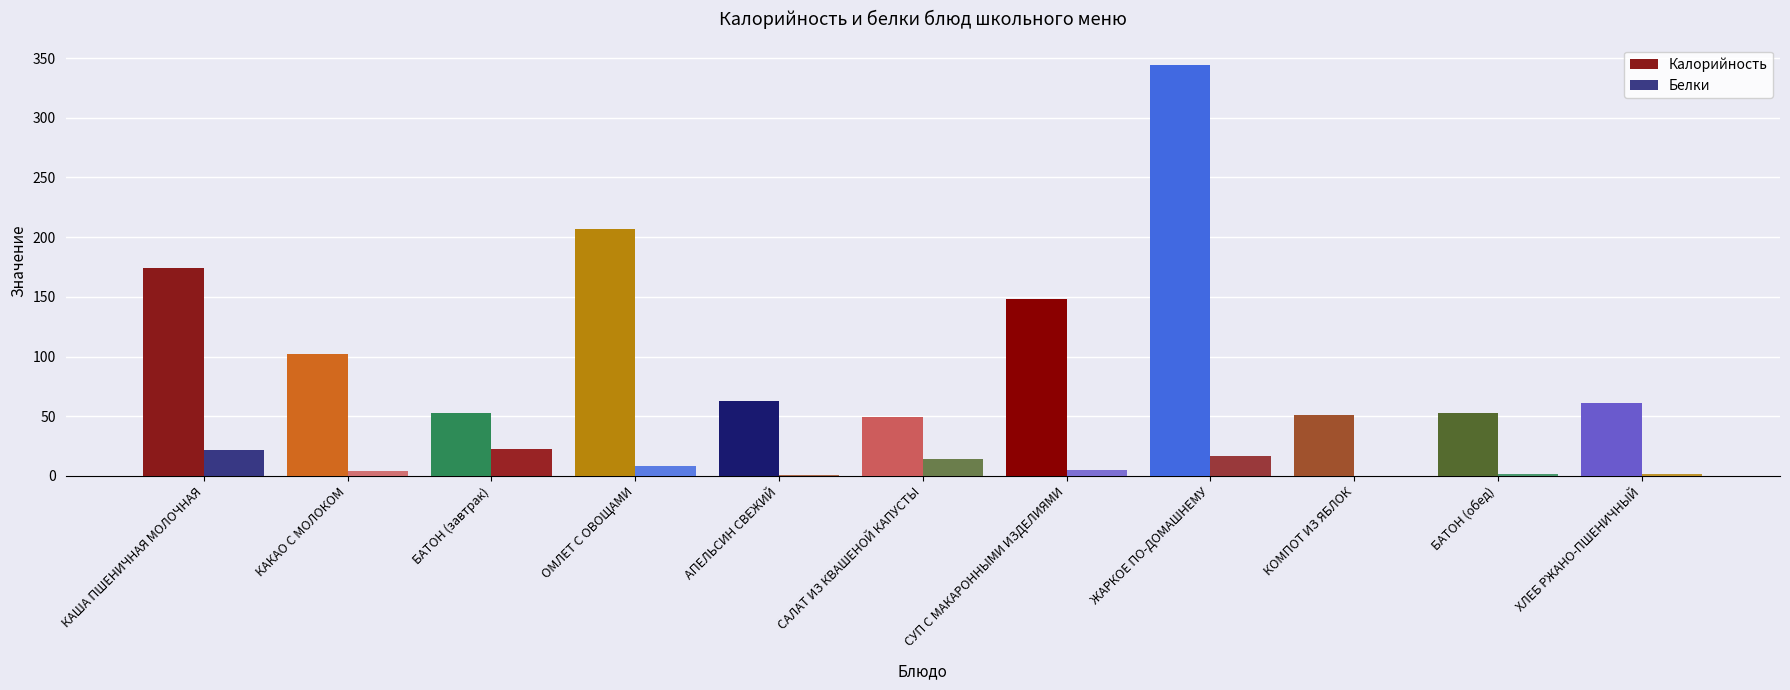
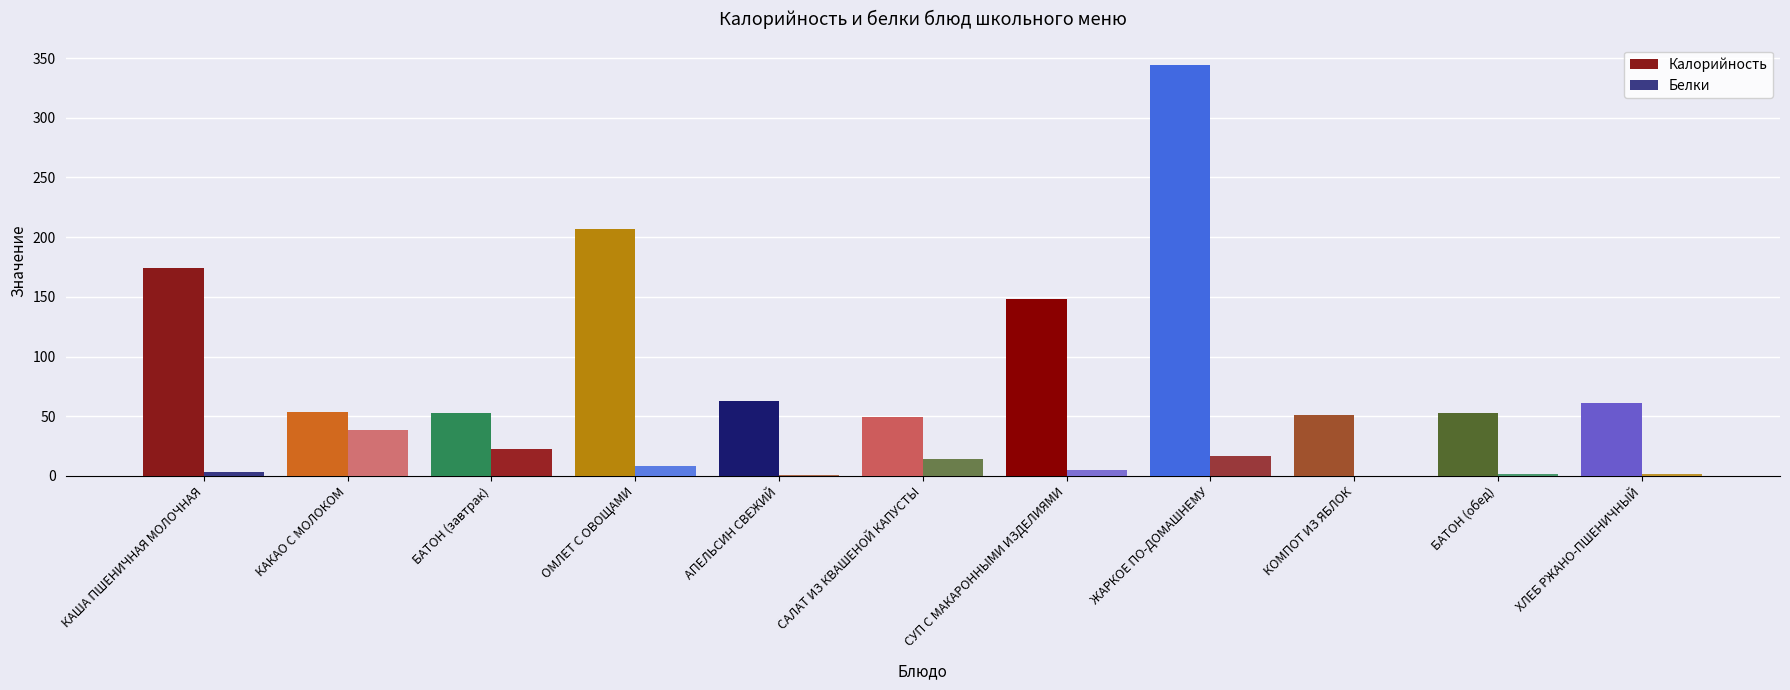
  {
    "Калорийность": {
      "КАША ПШЕНИЧНАЯ МОЛОЧНАЯ": 174,
-     "КАКАО С МОЛОКОМ": 102,
+     "КАКАО С МОЛОКОМ": 53,
      "БАТОН (завтрак)": 52,
      "ОМЛЕТ С ОВОЩАМИ": 207,
      "АПЕЛЬСИН СВЕЖИЙ": 63,
      "САЛАТ ИЗ КВАШЕНОЙ КАПУСТЫ": 49,
      "СУП С МАКАРОННЫМИ ИЗДЕЛИЯМИ": 148,
      "ЖАРКОЕ ПО-ДОМАШНЕМУ": 344,
      "КОМПОТ ИЗ ЯБЛОК": 51,
      "БАТОН (обед)": 52,
      "ХЛЕБ РЖАНО-ПШЕНИЧНЫЙ": 61
    },
    "Белки": {
-     "КАША ПШЕНИЧНАЯ МОЛОЧНАЯ": 21,
-     "КАКАО С МОЛОКОМ": 4,
+     "КАША ПШЕНИЧНАЯ МОЛОЧНАЯ": 3,
+     "КАКАО С МОЛОКОМ": 39,
      "БАТОН (завтрак)": 23,
      "ОМЛЕТ С ОВОЩАМИ": 8,
      "САЛАТ ИЗ КВАШЕНОЙ КАПУСТЫ": 14,
      "СУП С МАКАРОННЫМИ ИЗДЕЛИЯМИ": 5,
      "ЖАРКОЕ ПО-ДОМАШНЕМУ": 17
    }
  }
